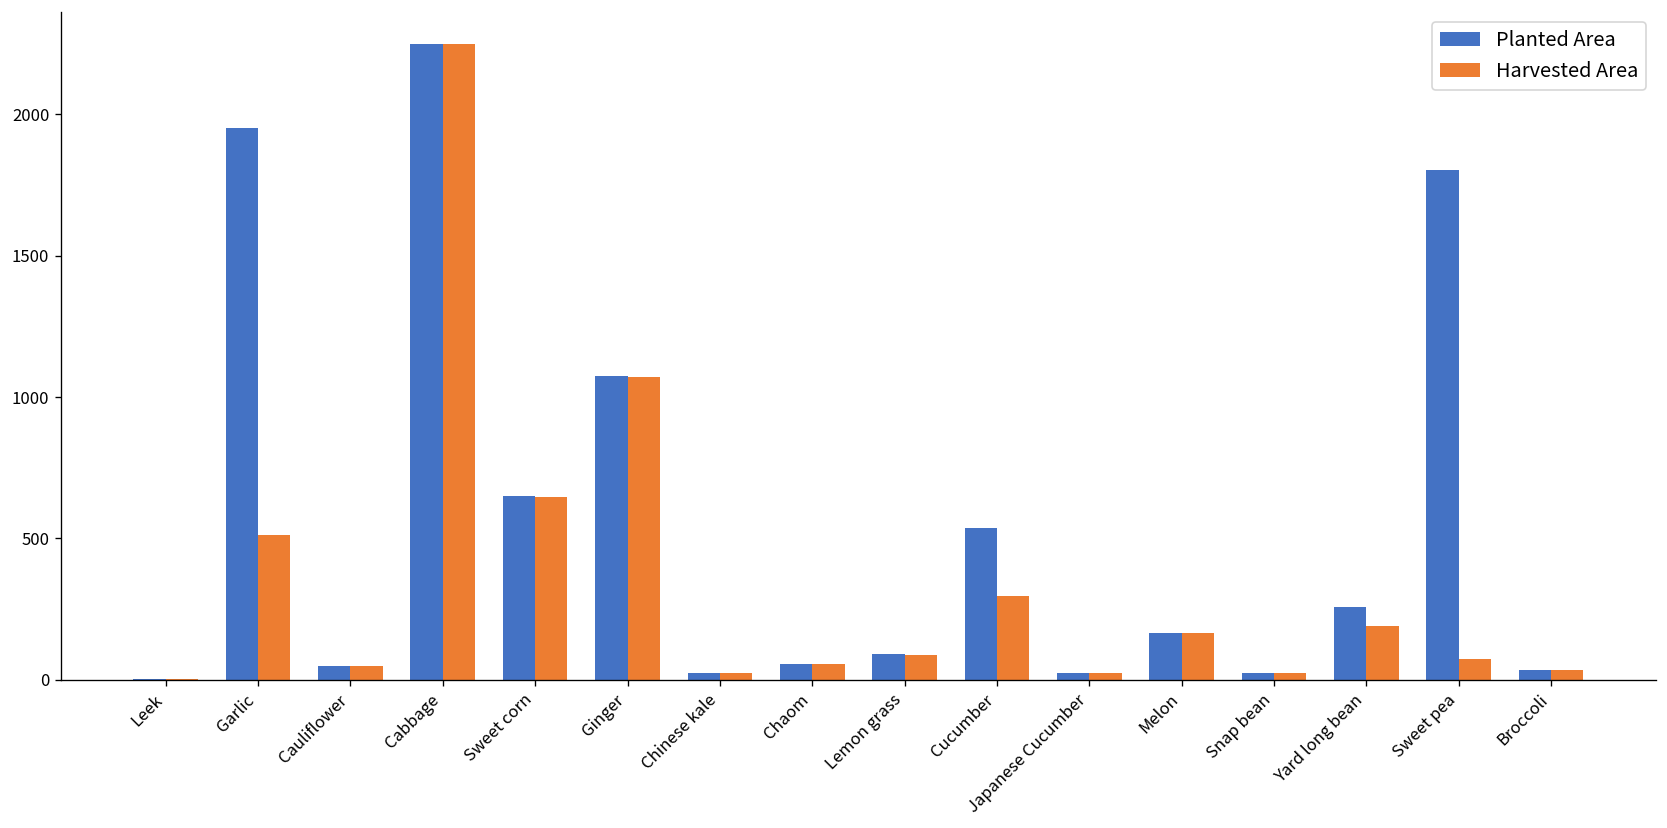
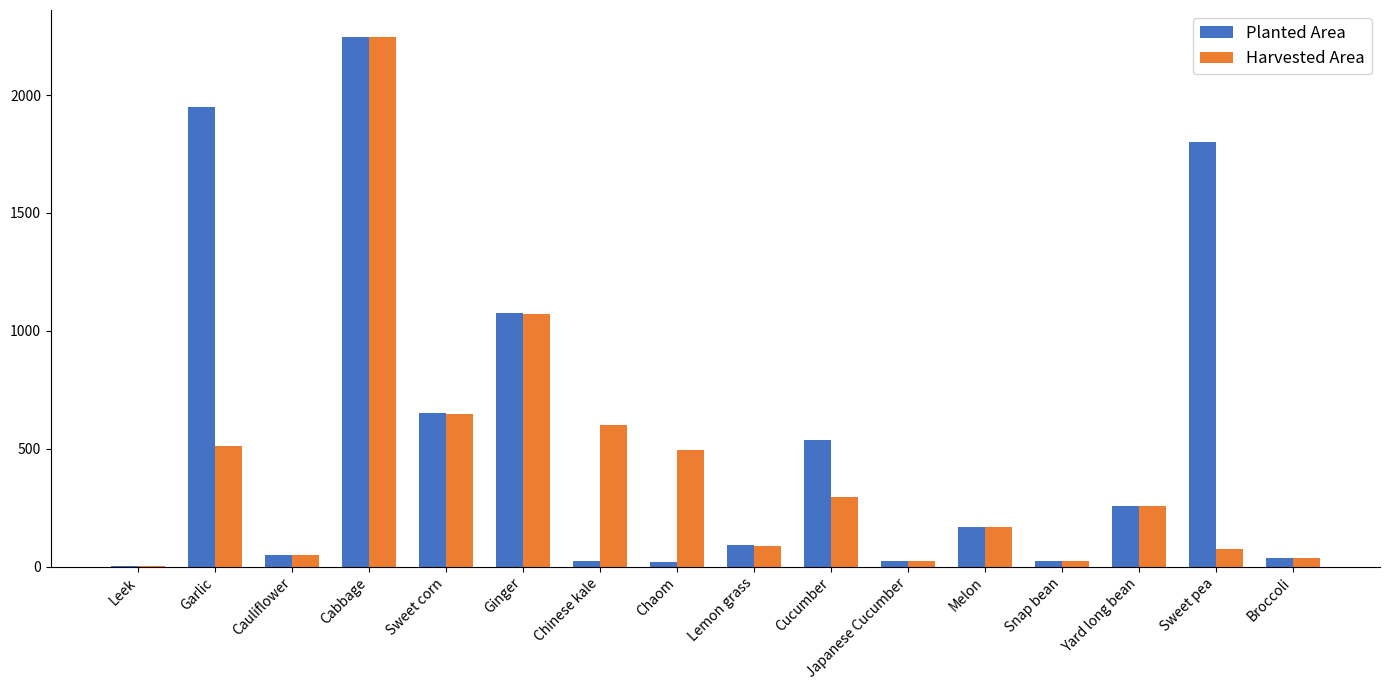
  {
    "Planted Area": {
      "Garlic": 1950,
      "Cauliflower": 50,
      "Cabbage": 2250,
      "Sweet corn": 650,
      "Ginger": 1070,
      "Chinese kale": 20,
-     "Chaom": 60,
+     "Chaom": 20,
      "Lemon grass": 90,
      "Cucumber": 540,
      "Japanese Cucumber": 20,
      "Melon": 170,
      "Snap bean": 20,
      "Yard long bean": 260,
      "Sweet pea": 1800,
      "Broccoli": 30
    },
    "Harvested Area": {
      "Garlic": 510,
      "Cauliflower": 50,
      "Cabbage": 2250,
      "Sweet corn": 650,
      "Ginger": 1070,
-     "Chinese kale": 20,
-     "Chaom": 60,
+     "Chinese kale": 600,
+     "Chaom": 490,
      "Lemon grass": 90,
      "Cucumber": 300,
      "Japanese Cucumber": 20,
      "Melon": 170,
      "Snap bean": 20,
-     "Yard long bean": 190,
+     "Yard long bean": 260,
      "Sweet pea": 70,
      "Broccoli": 30
    }
  }
